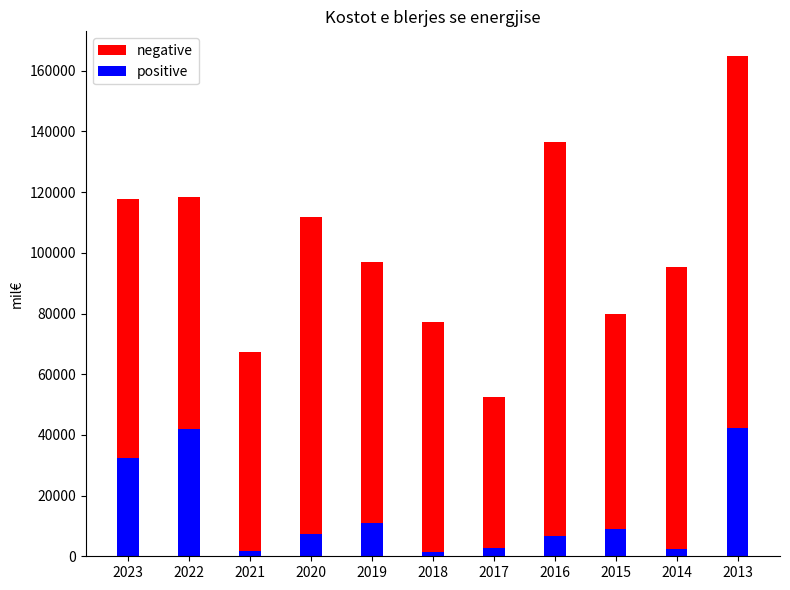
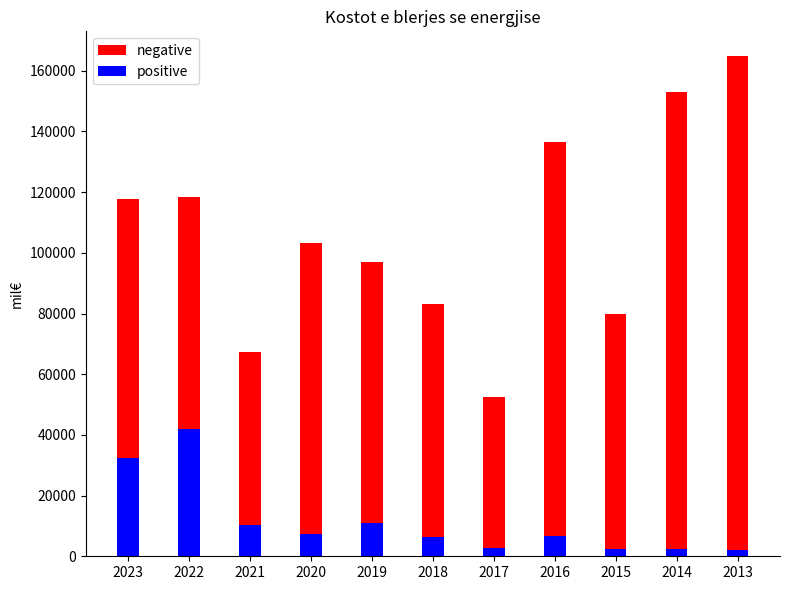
  {
    "negative": {
      "2023": 118000,
      "2022": 118000,
      "2021": 67000,
-     "2020": 112000,
+     "2020": 103000,
      "2019": 97000,
-     "2018": 77000,
+     "2018": 83000,
      "2017": 53000,
      "2016": 137000,
      "2015": 80000,
-     "2014": 95000,
+     "2014": 153000,
      "2013": 165000
    },
    "positive": {
-     "2021": 2000,
-     "2018": 1000,
-     "2015": 9000,
-     "2013": 42000
+     "2021": 10000,
+     "2018": 6000,
+     "2015": 2000,
+     "2013": 2000
    }
  }
